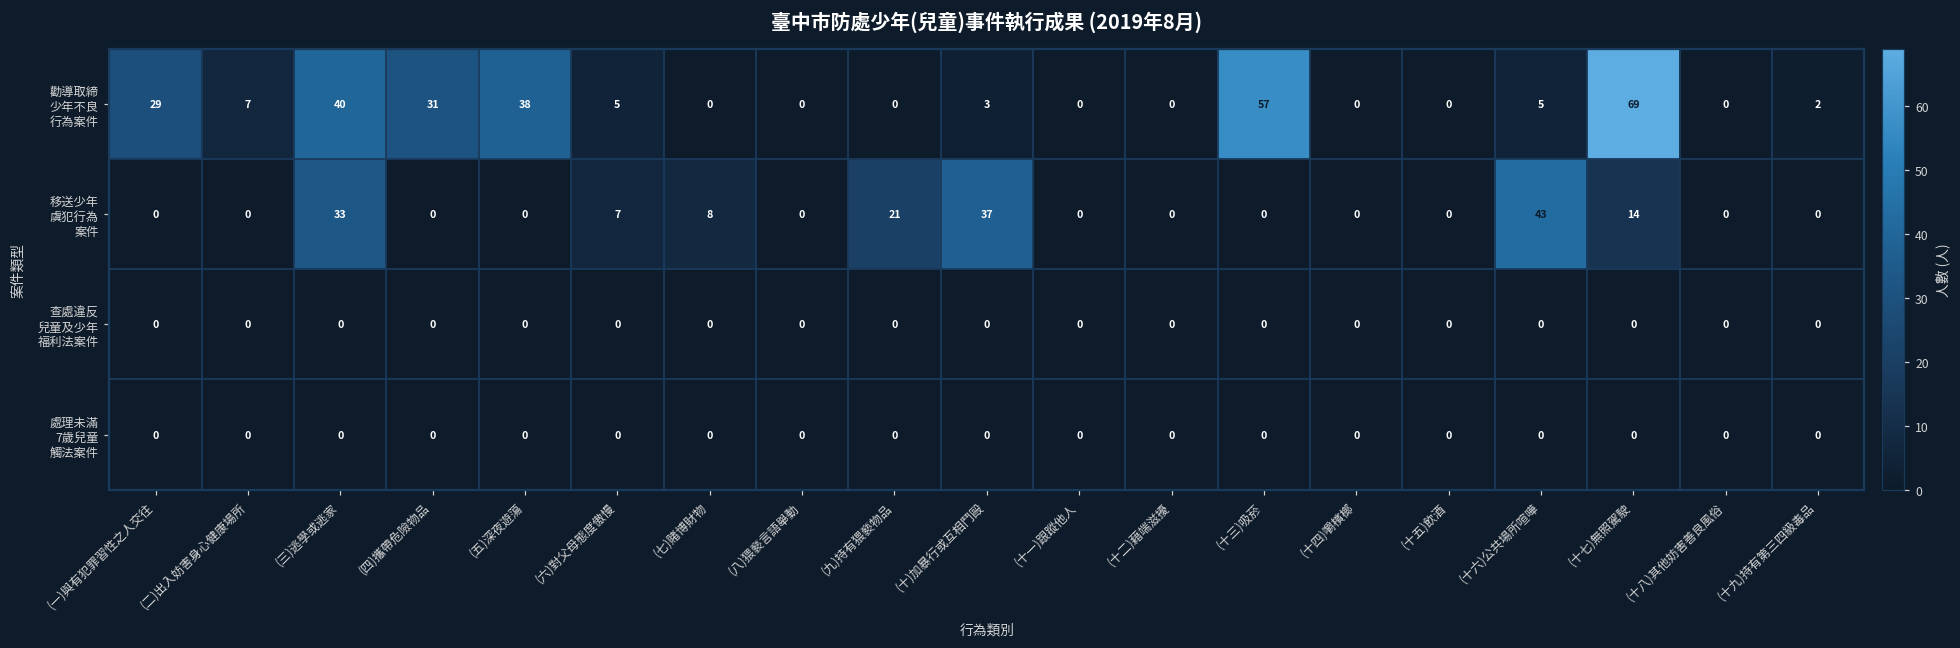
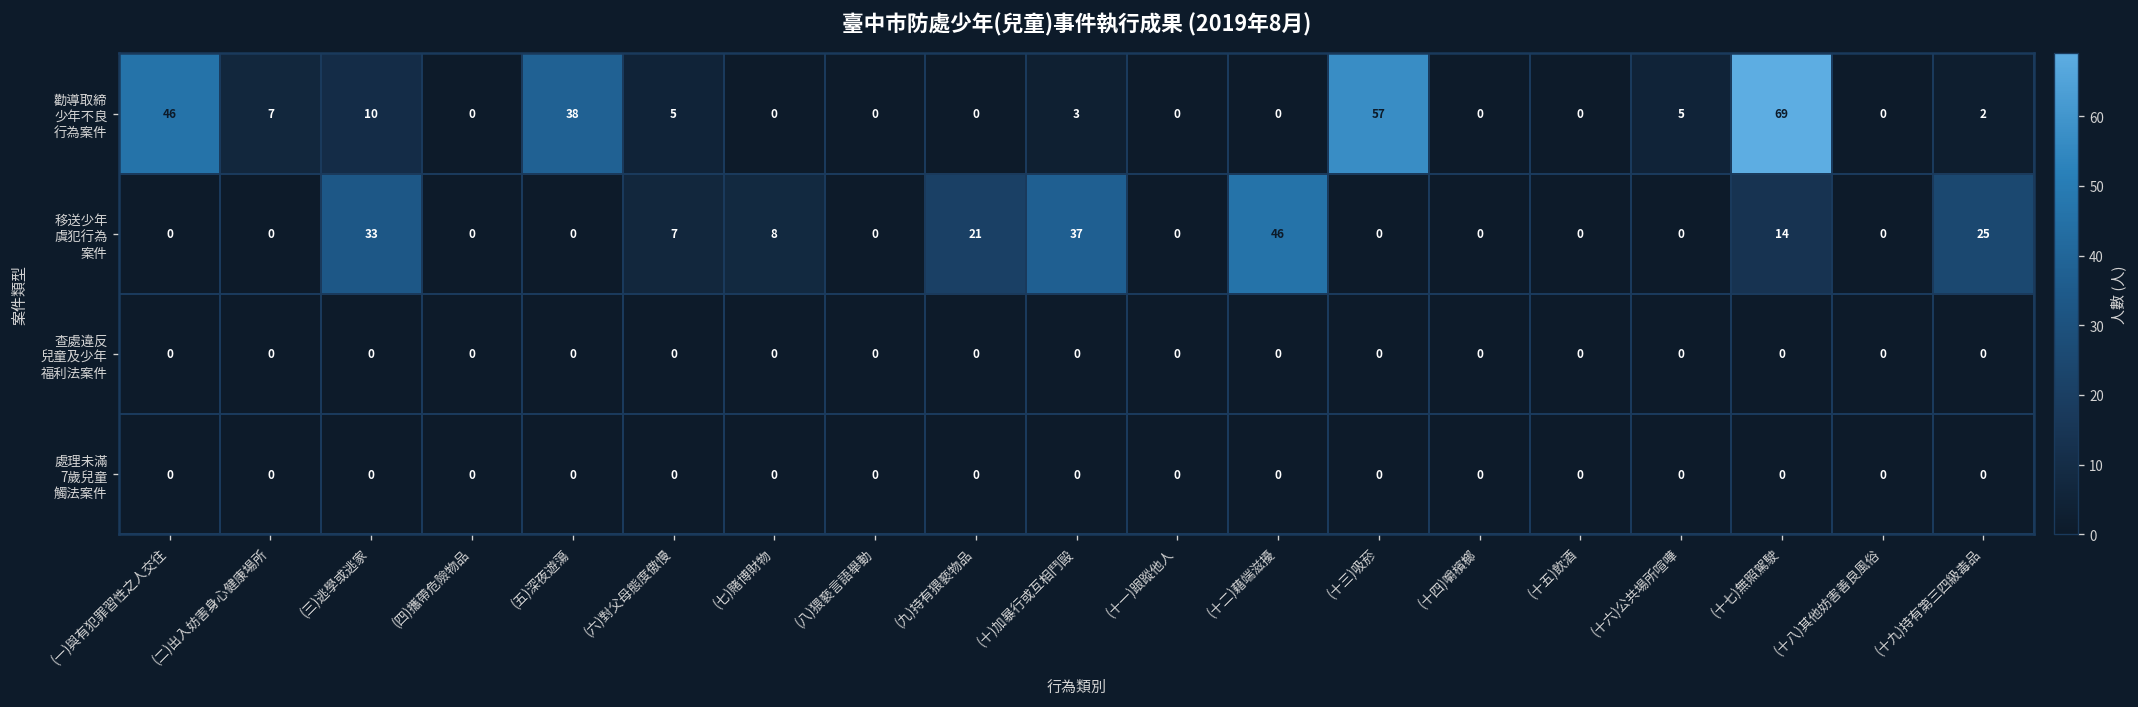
  {
    "勸導取締 少年不良 行為案件": {
-     "(一)與有犯罪習性之人交往": 29,
+     "(一)與有犯罪習性之人交往": 46,
      "(二)出入妨害身心健康場所": 7,
-     "(三)逃學或逃家": 40,
-     "(四)攜帶危險物品": 31,
+     "(三)逃學或逃家": 10,
+     "(四)攜帶危險物品": 0,
      "(五)深夜遊蕩": 38,
      "(六)對父母態度傲慢": 5,
      "(七)賭博財物": 0,
      "(八)猥褻言語舉動": 0,
      "(九)持有猥褻物品": 0,
      "(十)加暴行或互相鬥毆": 3,
      "(十一)跟蹤他人": 0,
      "(十二)藉端滋擾": 0,
      "(十三)吸菸": 57,
      "(十四)嚼檳榔": 0,
      "(十五)飲酒": 0,
      "(十六)公共場所喧嘩": 5,
      "(十七)無照駕駛": 69,
      "(十八)其他妨害善良風俗": 0,
      "(十九)持有第三四級毒品": 2
    },
    "移送少年 虞犯行為 案件": {
      "(一)與有犯罪習性之人交往": 0,
      "(二)出入妨害身心健康場所": 0,
      "(三)逃學或逃家": 33,
      "(四)攜帶危險物品": 0,
      "(五)深夜遊蕩": 0,
      "(六)對父母態度傲慢": 7,
      "(七)賭博財物": 8,
      "(八)猥褻言語舉動": 0,
      "(九)持有猥褻物品": 21,
      "(十)加暴行或互相鬥毆": 37,
      "(十一)跟蹤他人": 0,
-     "(十二)藉端滋擾": 0,
+     "(十二)藉端滋擾": 46,
      "(十三)吸菸": 0,
      "(十四)嚼檳榔": 0,
      "(十五)飲酒": 0,
-     "(十六)公共場所喧嘩": 43,
+     "(十六)公共場所喧嘩": 0,
      "(十七)無照駕駛": 14,
      "(十八)其他妨害善良風俗": 0,
-     "(十九)持有第三四級毒品": 0
+     "(十九)持有第三四級毒品": 25
    },
    "查處違反 兒童及少年 福利法案件": {
      "(一)與有犯罪習性之人交往": 0,
      "(二)出入妨害身心健康場所": 0,
      "(三)逃學或逃家": 0,
      "(四)攜帶危險物品": 0,
      "(五)深夜遊蕩": 0,
      "(六)對父母態度傲慢": 0,
      "(七)賭博財物": 0,
      "(八)猥褻言語舉動": 0,
      "(九)持有猥褻物品": 0,
      "(十)加暴行或互相鬥毆": 0,
      "(十一)跟蹤他人": 0,
      "(十二)藉端滋擾": 0,
      "(十三)吸菸": 0,
      "(十四)嚼檳榔": 0,
      "(十五)飲酒": 0,
      "(十六)公共場所喧嘩": 0,
      "(十七)無照駕駛": 0,
      "(十八)其他妨害善良風俗": 0,
      "(十九)持有第三四級毒品": 0
    },
    "處理未滿 7歲兒童 觸法案件": {
      "(一)與有犯罪習性之人交往": 0,
      "(二)出入妨害身心健康場所": 0,
      "(三)逃學或逃家": 0,
      "(四)攜帶危險物品": 0,
      "(五)深夜遊蕩": 0,
      "(六)對父母態度傲慢": 0,
      "(七)賭博財物": 0,
      "(八)猥褻言語舉動": 0,
      "(九)持有猥褻物品": 0,
      "(十)加暴行或互相鬥毆": 0,
      "(十一)跟蹤他人": 0,
      "(十二)藉端滋擾": 0,
      "(十三)吸菸": 0,
      "(十四)嚼檳榔": 0,
      "(十五)飲酒": 0,
      "(十六)公共場所喧嘩": 0,
      "(十七)無照駕駛": 0,
      "(十八)其他妨害善良風俗": 0,
      "(十九)持有第三四級毒品": 0
    }
  }
